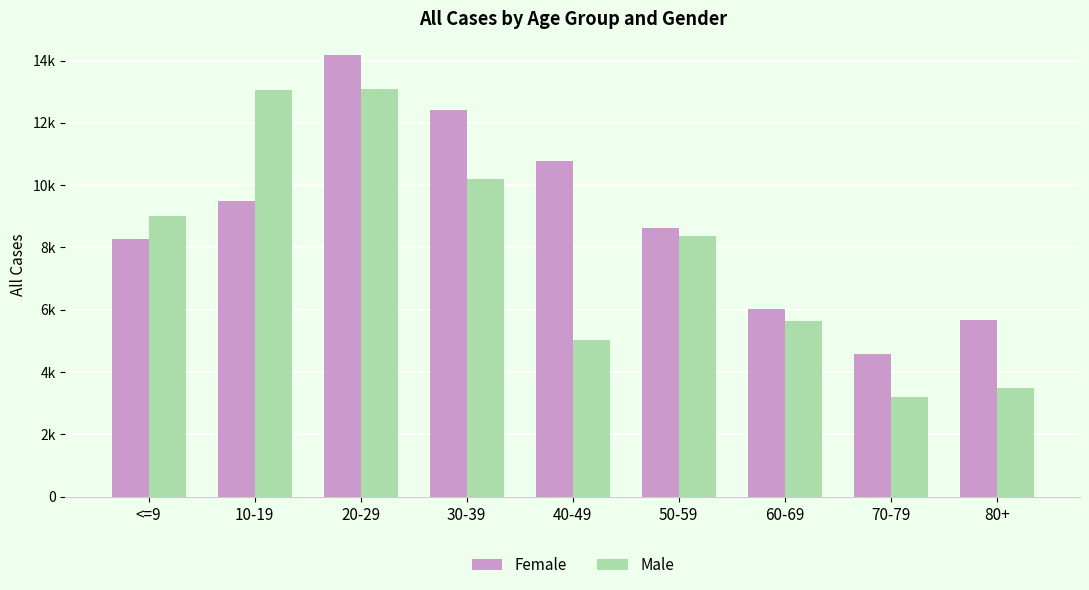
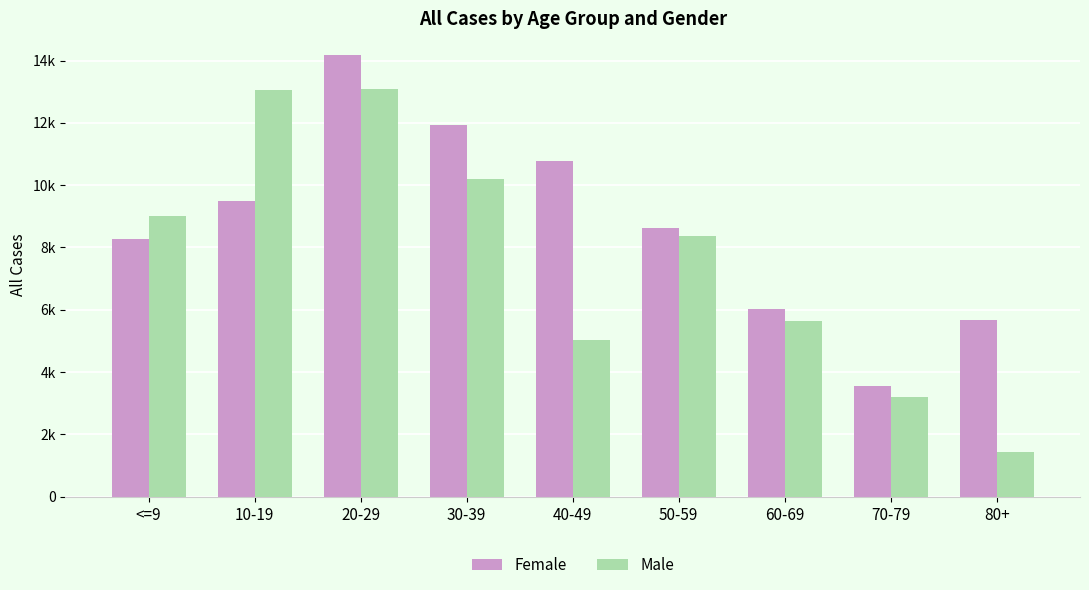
  {
    "Female": {
      "<=9": 8300,
      "10-19": 9500,
      "20-29": 14200,
-     "30-39": 12400,
+     "30-39": 11900,
      "40-49": 10800,
      "50-59": 8600,
      "60-69": 6000,
-     "70-79": 4600,
+     "70-79": 3600,
      "80+": 5700
    },
    "Male": {
      "<=9": 9000,
      "10-19": 13100,
      "20-29": 13100,
      "30-39": 10200,
      "40-49": 5000,
      "50-59": 8400,
      "60-69": 5600,
      "70-79": 3200,
-     "80+": 3500
+     "80+": 1400
    }
  }
